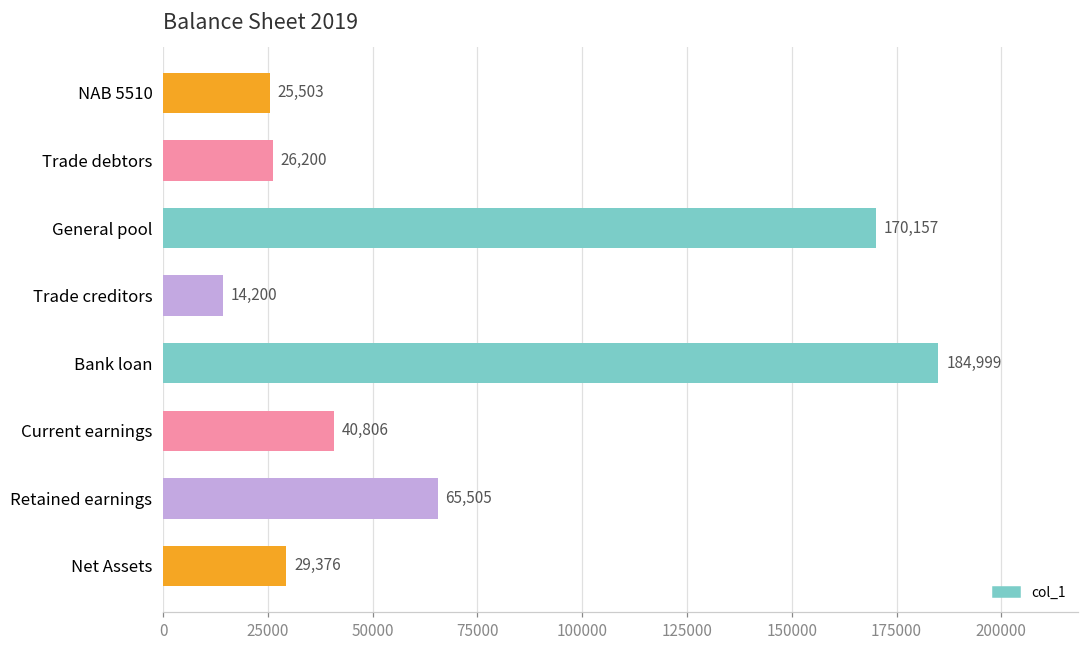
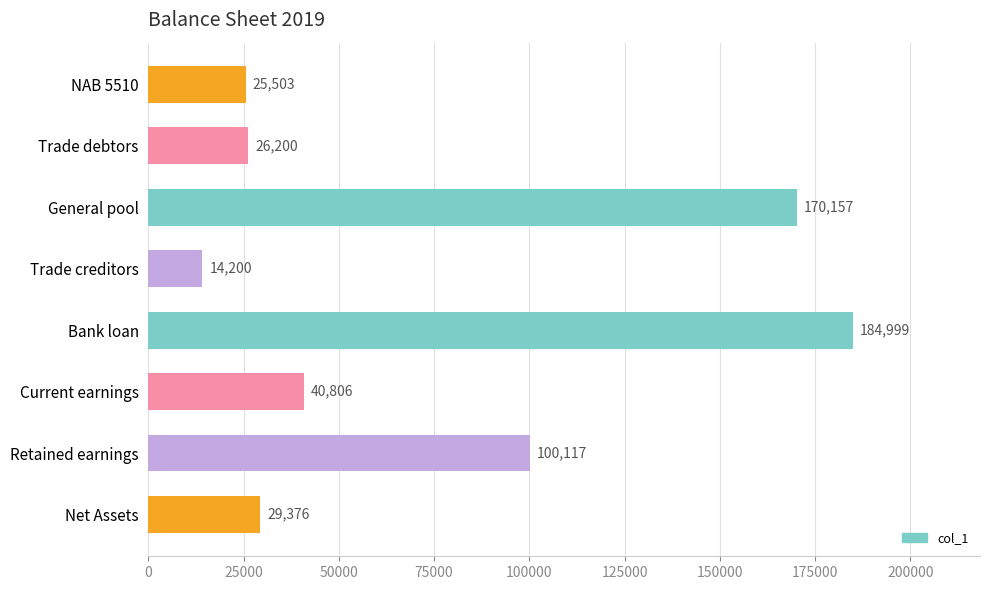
  {
    "NAB 5510": "25,503",
    "Trade debtors": "26,200",
    "General pool": "170,157",
    "Trade creditors": "14,200",
    "Bank loan": "184,999",
    "Current earnings": "40,806",
-   "Retained earnings": "65,505",
+   "Retained earnings": "100,117",
    "Net Assets": "29,376"
  }
